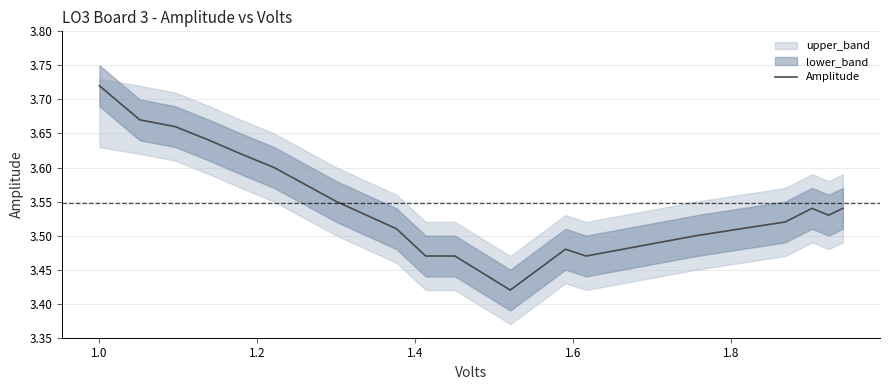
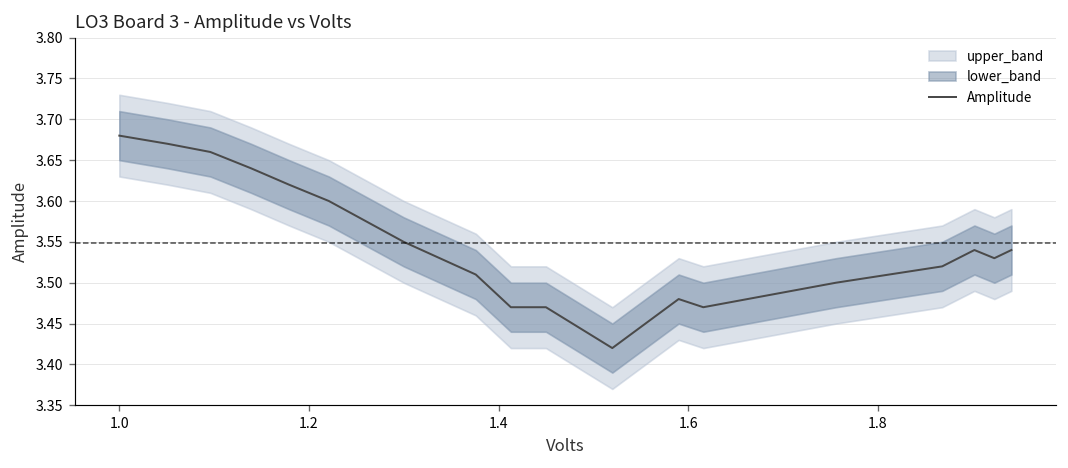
  {
    "Amplitude": {
-     "1.0": 3.72
+     "1.0": 3.68
    }
  }
